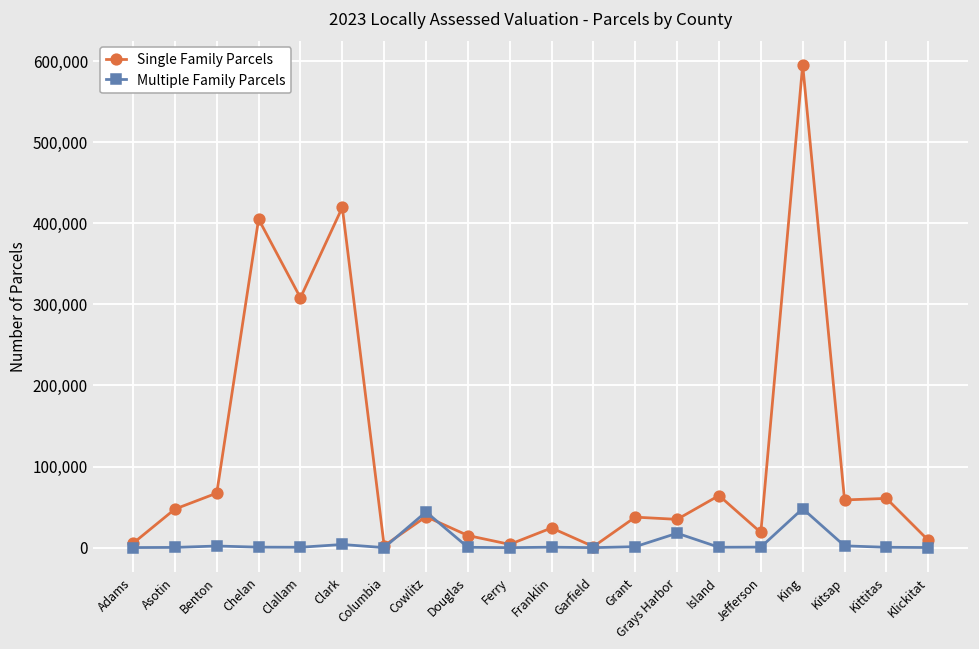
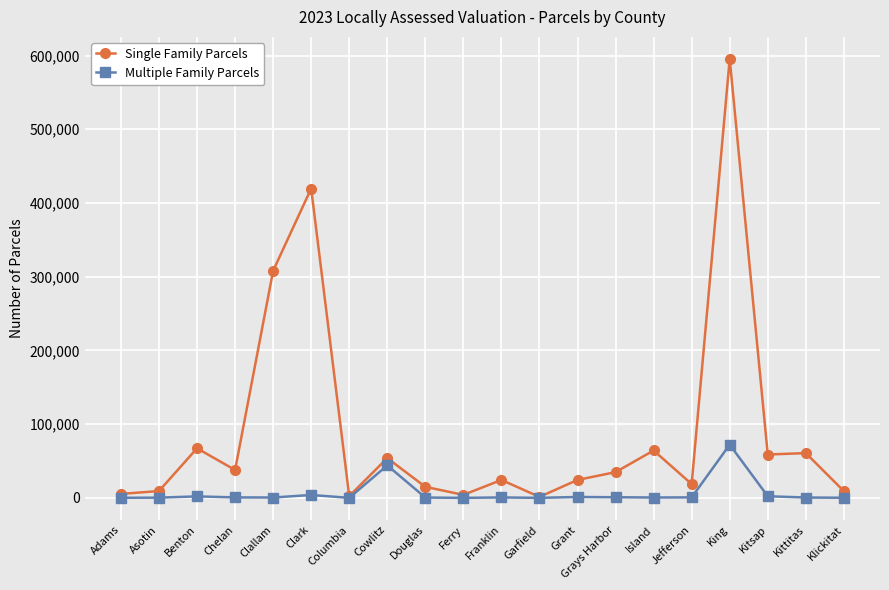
  {
    "Single Family Parcels": {
      "Adams": "10,000",
-     "Asotin": "50,000",
+     "Asotin": "10,000",
      "Benton": "70,000",
-     "Chelan": "410,000",
+     "Chelan": "40,000",
      "Clallam": "310,000",
      "Clark": "420,000",
-     "Cowlitz": "40,000",
+     "Cowlitz": "50,000",
      "Douglas": "10,000",
      "Ferry": "0",
      "Franklin": "20,000",
-     "Grant": "40,000",
+     "Grant": "20,000",
      "Grays Harbor": "30,000",
      "Island": "60,000",
      "Jefferson": "20,000",
      "King": "600,000",
      "Kitsap": "60,000",
      "Kittitas": "60,000",
      "Klickitat": "10,000"
    },
    "Multiple Family Parcels": {
      "Adams": "0",
      "Asotin": "0",
      "Benton": "0",
      "Chelan": "0",
      "Clallam": "0",
      "Clark": "0",
      "Cowlitz": "40,000",
      "Douglas": "0",
      "Ferry": "0",
      "Franklin": "0",
      "Grant": "0",
-     "Grays Harbor": "20,000",
+     "Grays Harbor": "0",
      "Island": "0",
      "Jefferson": "0",
-     "King": "50,000",
+     "King": "70,000",
      "Kitsap": "0",
      "Kittitas": "0",
      "Klickitat": "0"
    }
  }
